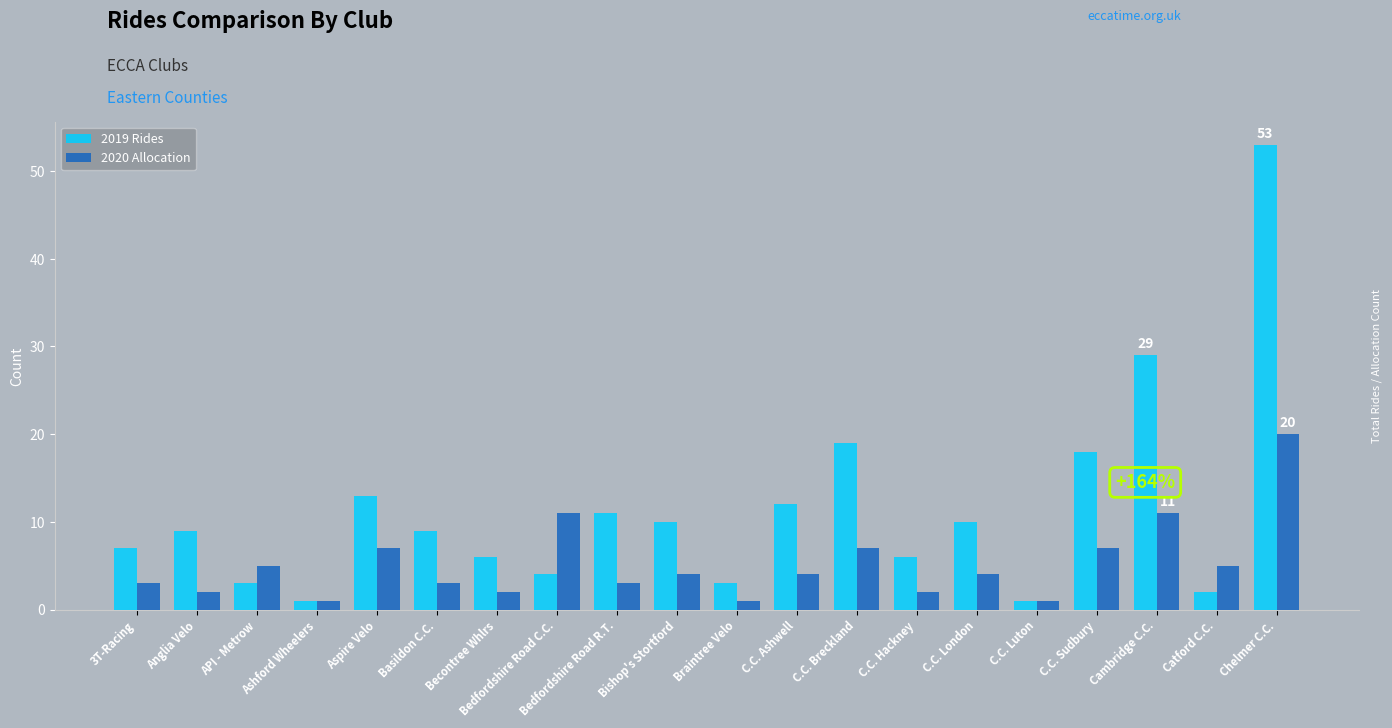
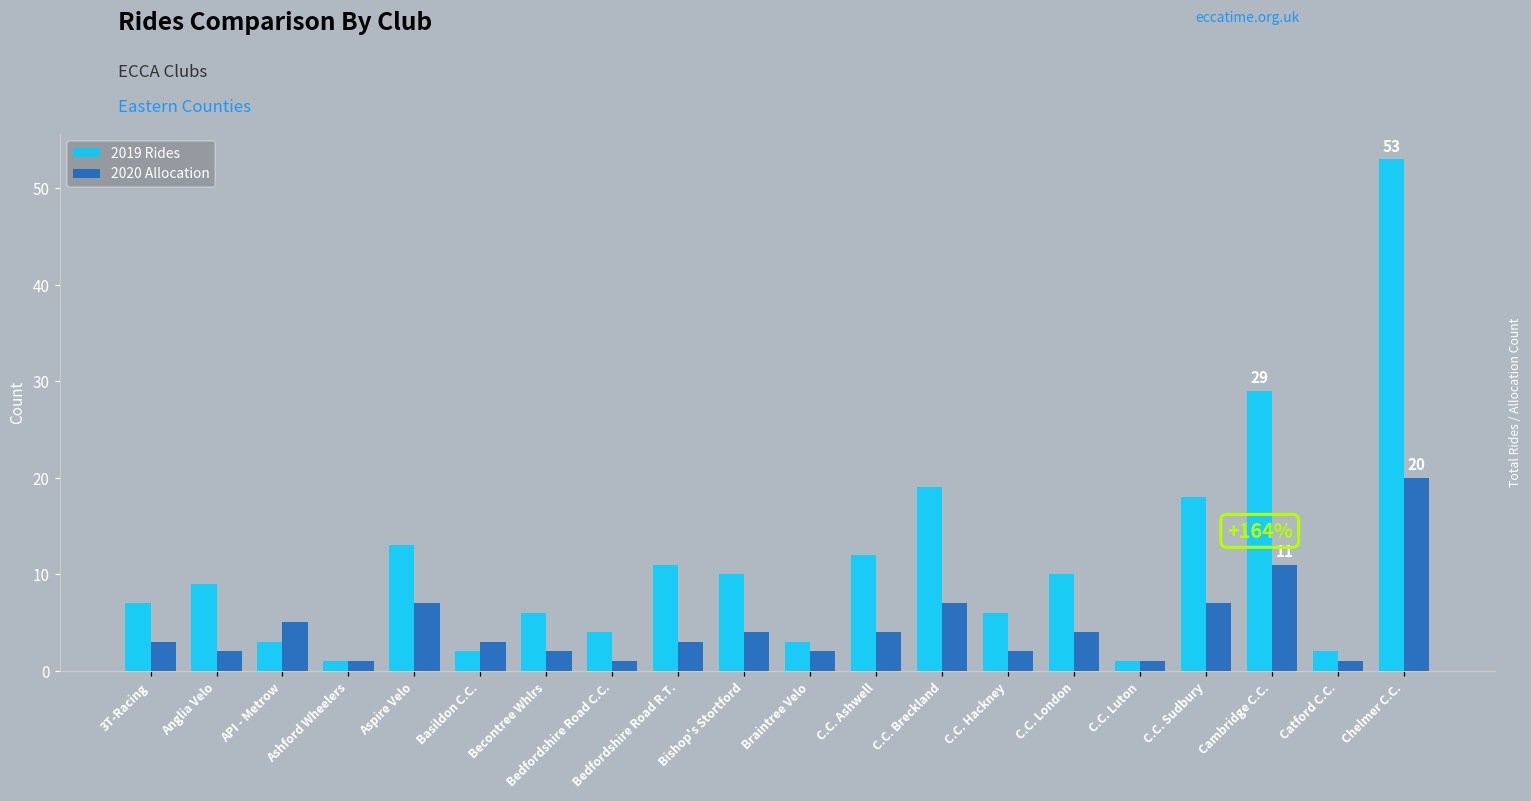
  {
    "2019 Rides": {
      "3T-Racing": 7,
      "Anglia Velo": 9,
      "API - Metrow": 3,
      "Ashford Wheelers": 1,
      "Aspire Velo": 13,
-     "Basildon C.C.": 9,
+     "Basildon C.C.": 2,
      "Becontree Whlrs": 6,
      "Bedfordshire Road C.C.": 4,
      "Bedfordshire Road R.T.": 11,
      "Bishop's Stortford": 10,
      "Braintree Velo": 3,
      "C.C. Ashwell": 12,
      "C.C. Breckland": 19,
      "C.C. Hackney": 6,
      "C.C. London": 10,
      "C.C. Luton": 1,
      "C.C. Sudbury": 18,
      "Catford C.C.": 2
    },
    "2020 Allocation": {
      "3T-Racing": 3,
      "Anglia Velo": 2,
      "API - Metrow": 5,
      "Ashford Wheelers": 1,
      "Aspire Velo": 7,
      "Basildon C.C.": 3,
      "Becontree Whlrs": 2,
-     "Bedfordshire Road C.C.": 11,
+     "Bedfordshire Road C.C.": 1,
      "Bedfordshire Road R.T.": 3,
      "Bishop's Stortford": 4,
-     "Braintree Velo": 1,
+     "Braintree Velo": 2,
      "C.C. Ashwell": 4,
      "C.C. Breckland": 7,
      "C.C. Hackney": 2,
      "C.C. London": 4,
      "C.C. Luton": 1,
      "C.C. Sudbury": 7,
-     "Catford C.C.": 5
+     "Catford C.C.": 1
    }
  }
